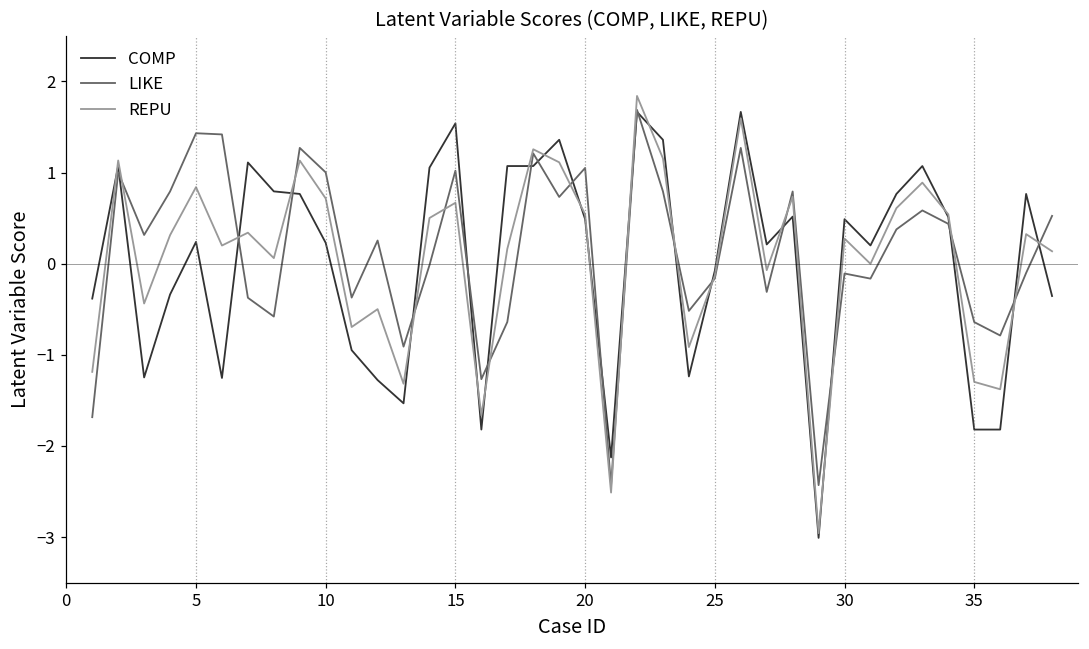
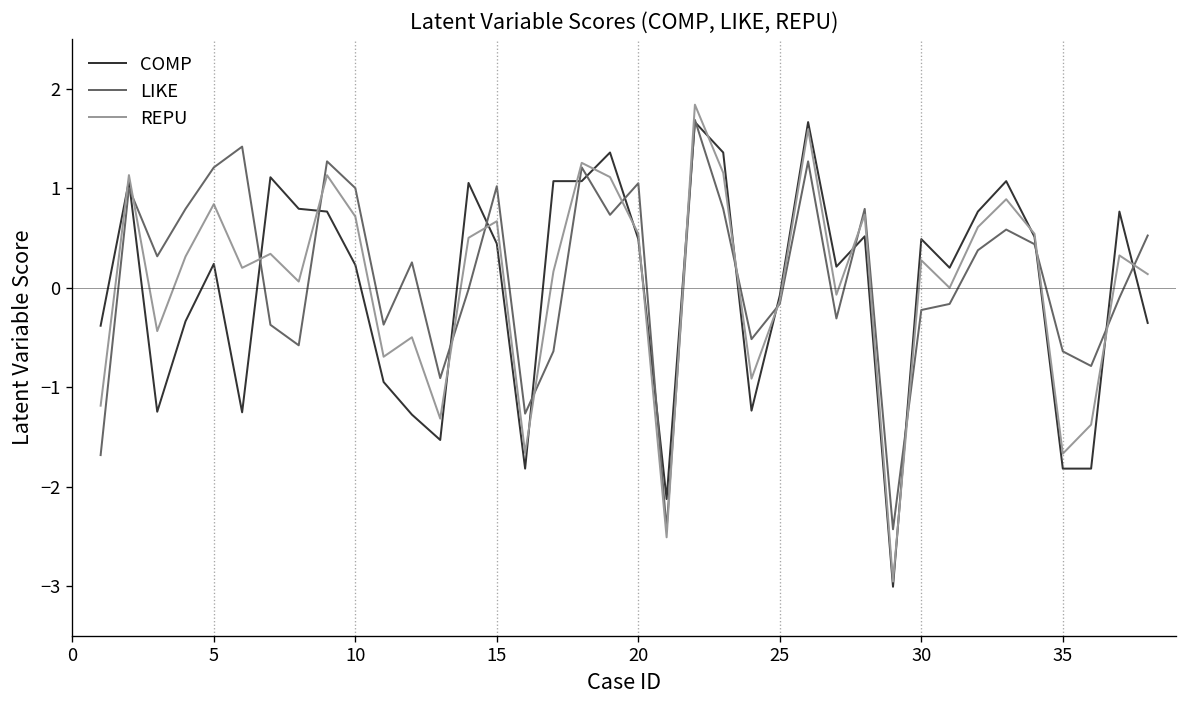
  {
    "COMP": {
      "5": 0.2,
      "10": 0.2,
-     "15": 1.5,
+     "15": 0.4,
      "20": 0.5,
      "25": -0.1,
      "30": 0.5,
      "35": -1.8
    },
    "LIKE": {
-     "5": 1.4,
+     "5": 1.2,
      "10": 1.0,
      "15": 1.0,
      "20": 1.1,
      "25": -0.2,
-     "30": -0.1,
+     "30": -0.2,
      "35": -0.6
    },
    "REPU": {
      "5": 0.8,
      "10": 0.7,
      "15": 0.7,
      "20": 0.5,
      "25": -0.1,
      "30": 0.3,
-     "35": -1.3
+     "35": -1.7
    }
  }
